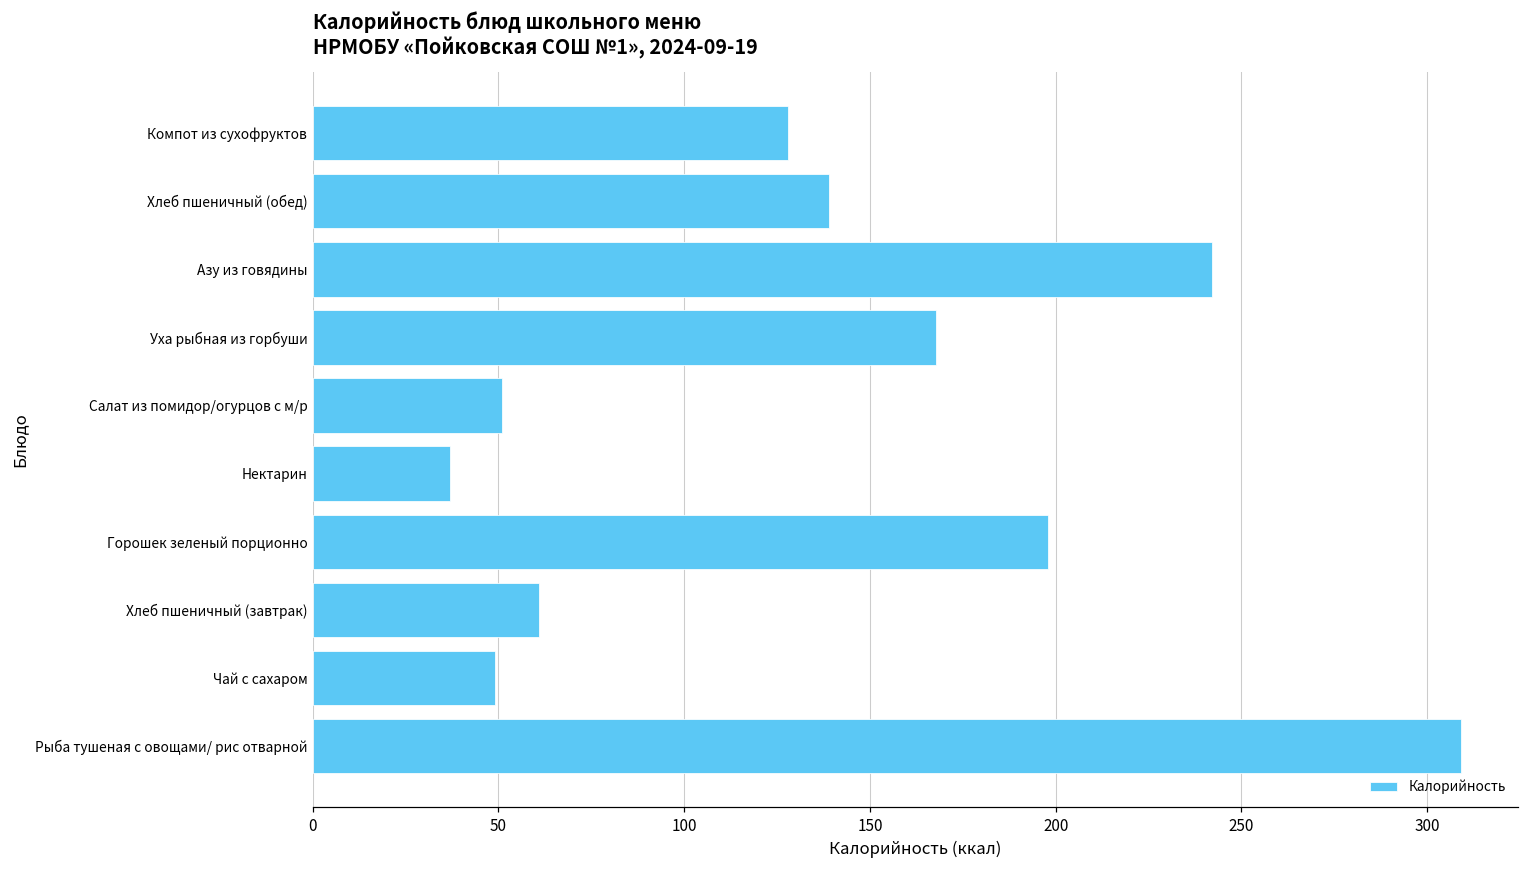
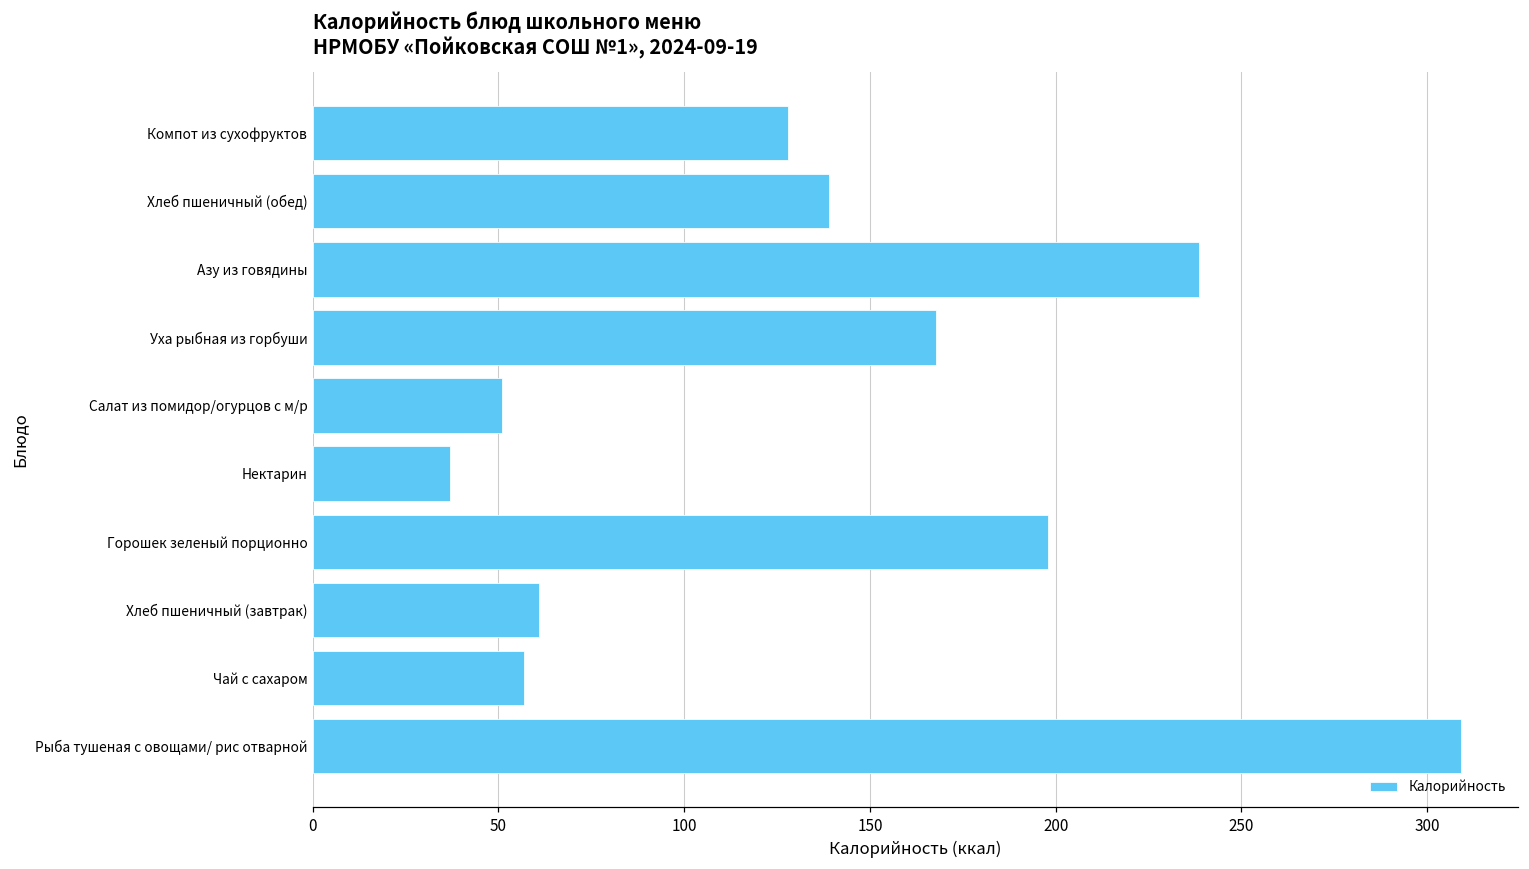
  {
    "Компот из сухофруктов": 128,
    "Хлеб пшеничный (обед)": 139,
-   "Азу из говядины": 242,
+   "Азу из говядины": 239,
    "Уха рыбная из горбуши": 168,
    "Салат из помидор/огурцов с м/р": 51,
    "Нектарин": 37,
    "Горошек зеленый порционно": 198,
    "Хлеб пшеничный (завтрак)": 61,
-   "Чай с сахаром": 49,
+   "Чай с сахаром": 57,
    "Рыба тушеная с овощами/ рис отварной": 309
  }
